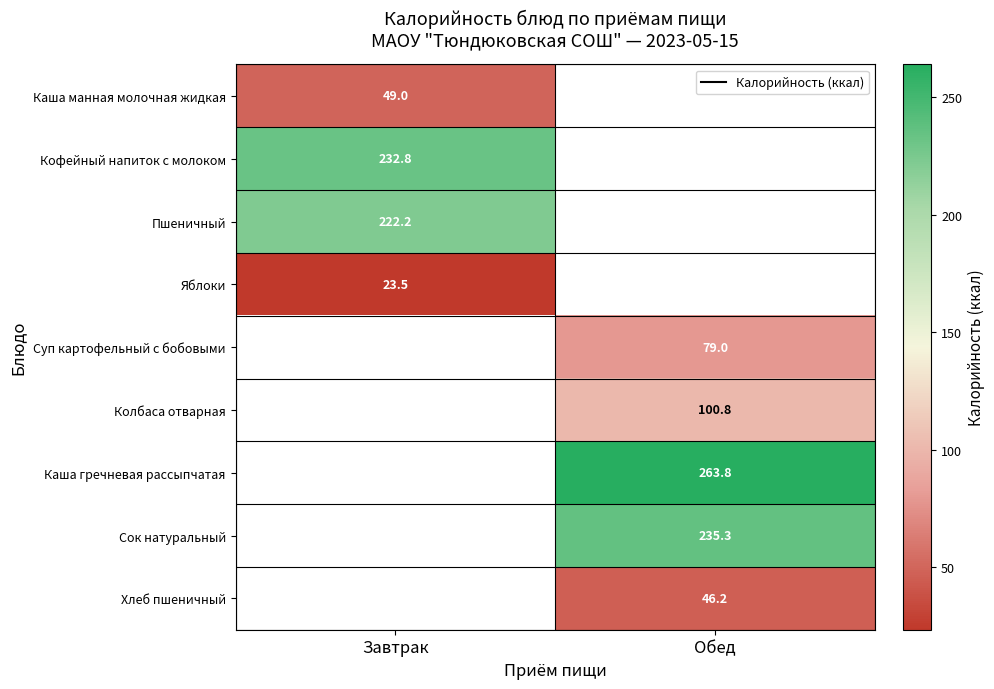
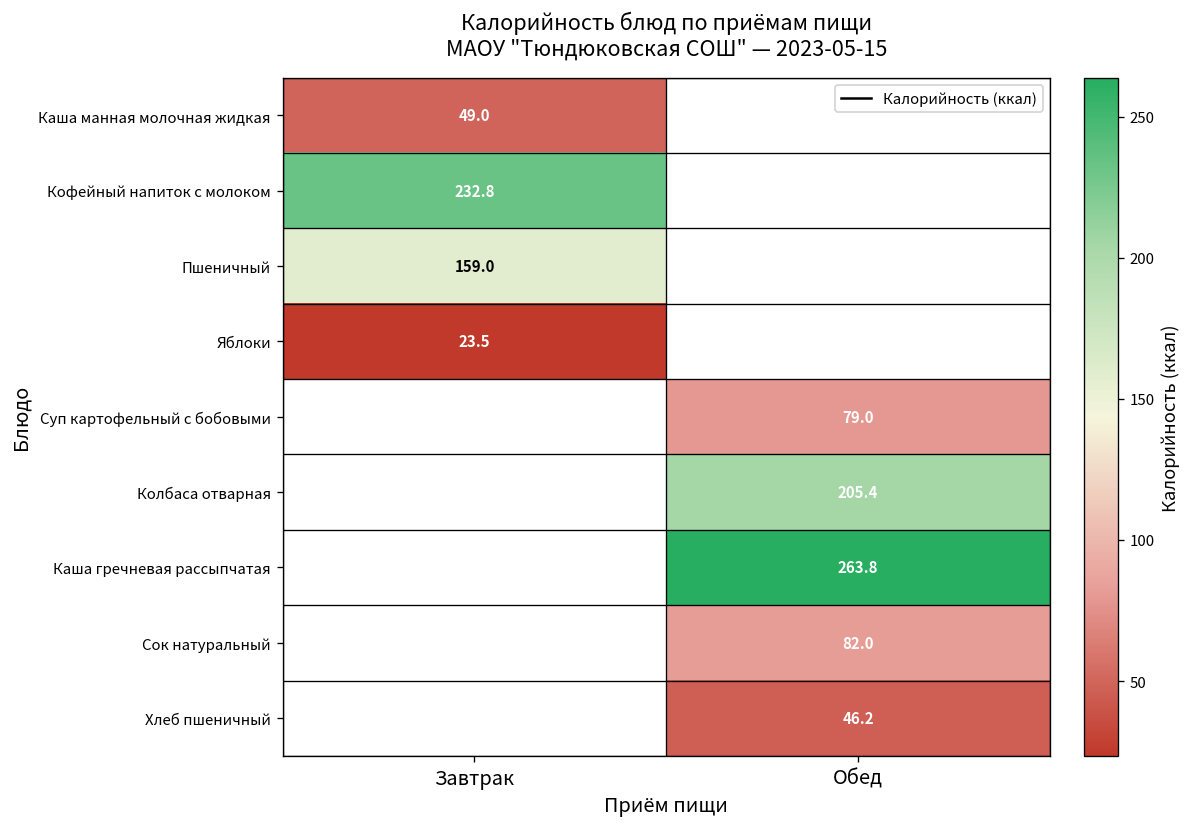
  {
    "Каша манная молочная жидкая": {
      "Завтрак": 49.0
    },
    "Кофейный напиток с молоком": {
      "Завтрак": 232.8
    },
    "Пшеничный": {
-     "Завтрак": 222.2
+     "Завтрак": 159.0
    },
    "Яблоки": {
      "Завтрак": 23.5
    },
    "Суп картофельный с бобовыми": {
      "Обед": 79.0
    },
    "Колбаса отварная": {
-     "Обед": 100.8
+     "Обед": 205.4
    },
    "Каша гречневая рассыпчатая": {
      "Обед": 263.8
    },
    "Сок натуральный": {
-     "Обед": 235.3
+     "Обед": 82.0
    },
    "Хлеб пшеничный": {
      "Обед": 46.2
    }
  }
